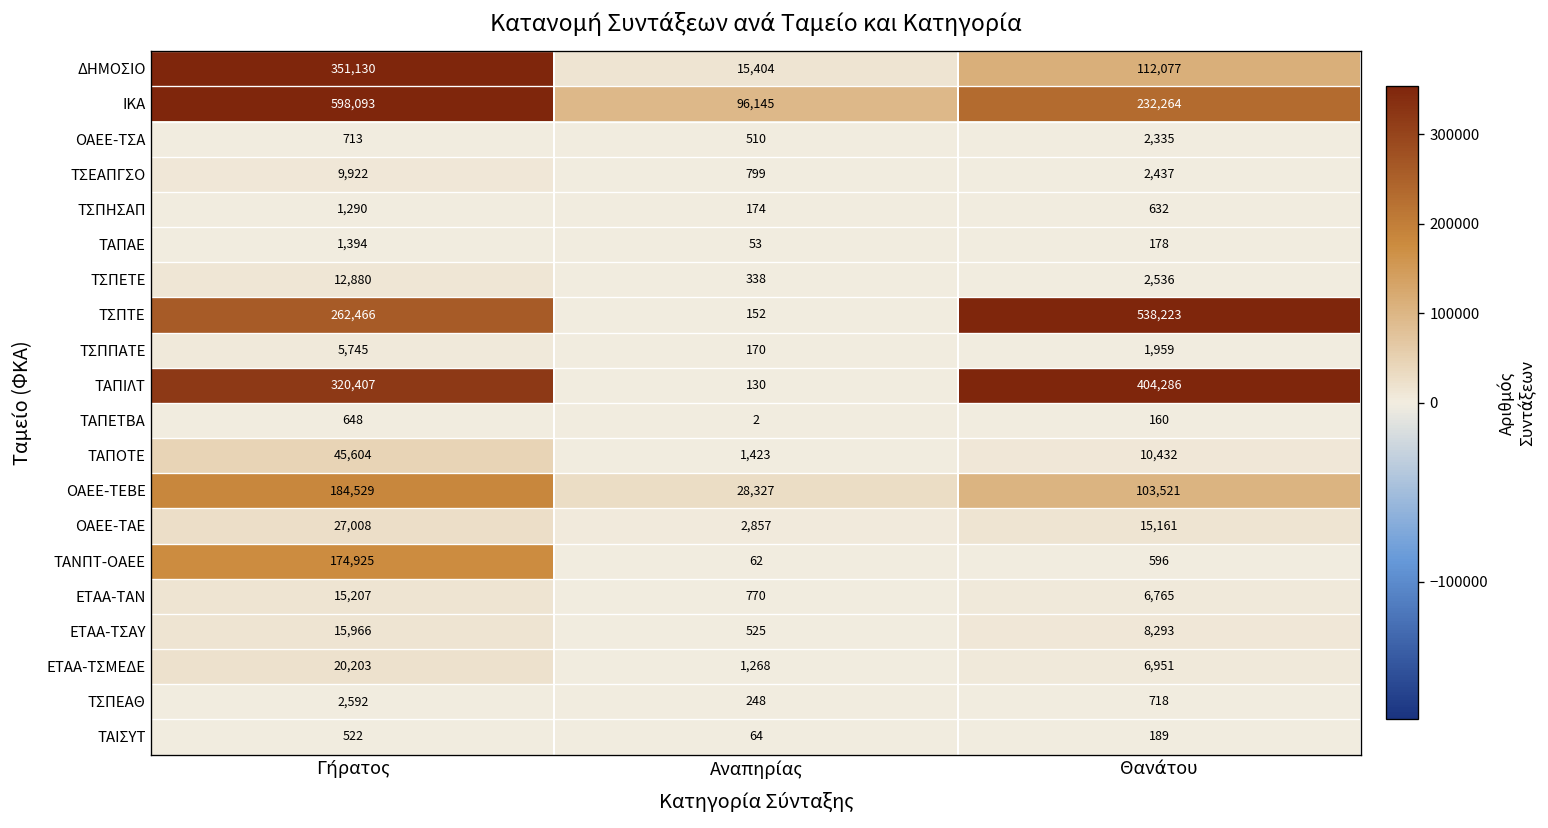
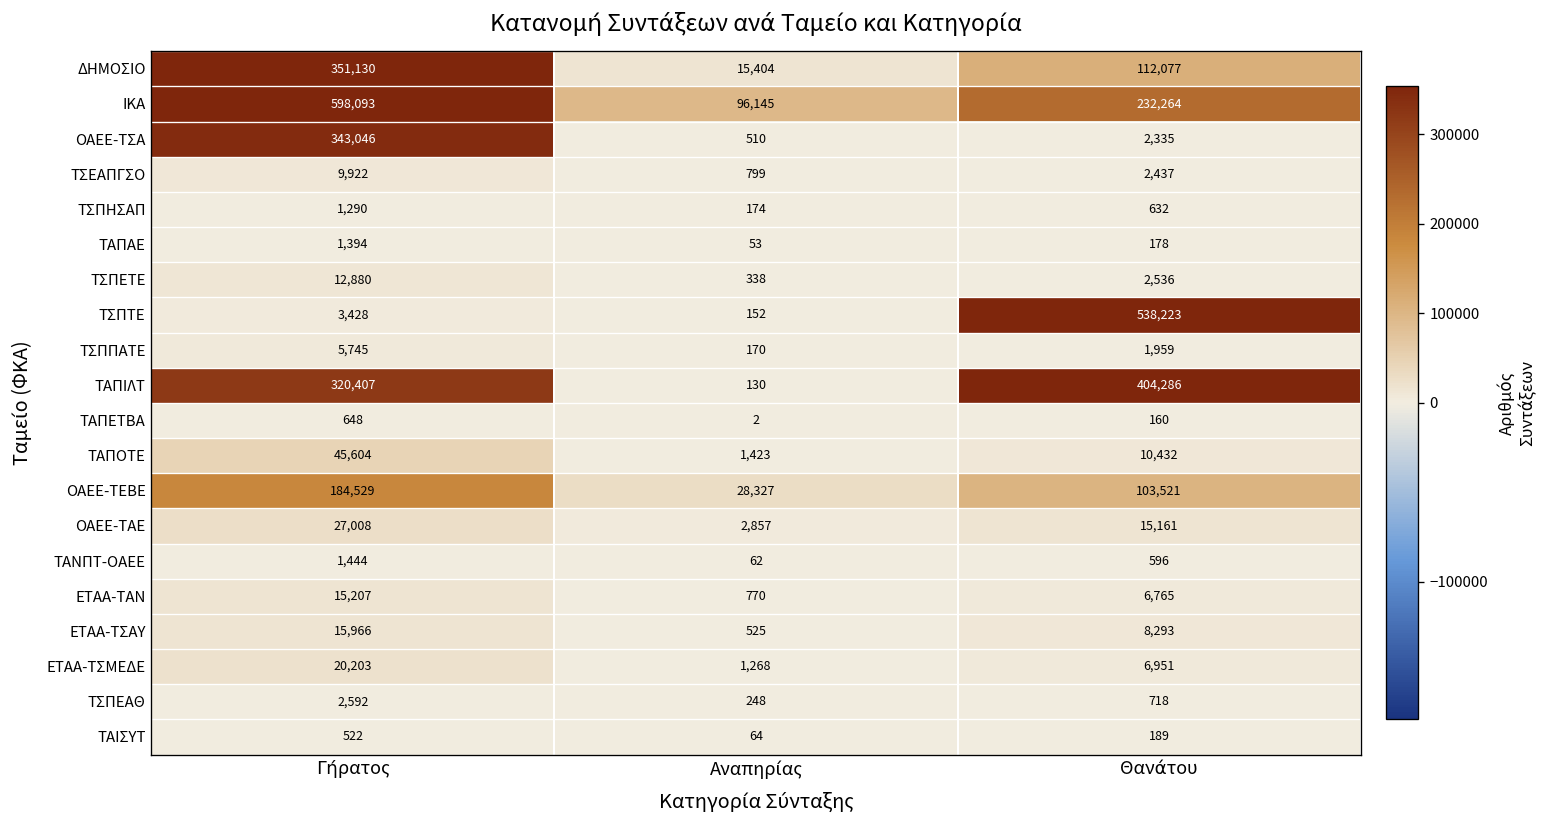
  {
    "ΔΗΜΟΣΙΟ": {
      "Γήρατος": "351,130",
      "Αναπηρίας": "15,404",
      "Θανάτου": "112,077"
    },
    "ΙΚΑ": {
      "Γήρατος": "598,093",
      "Αναπηρίας": "96,145",
      "Θανάτου": "232,264"
    },
    "ΟΑΕΕ-ΤΣΑ": {
-     "Γήρατος": "713",
+     "Γήρατος": "343,046",
      "Αναπηρίας": "510",
      "Θανάτου": "2,335"
    },
    "ΤΣΕΑΠΓΣΟ": {
      "Γήρατος": "9,922",
      "Αναπηρίας": "799",
      "Θανάτου": "2,437"
    },
    "ΤΣΠΗΣΑΠ": {
      "Γήρατος": "1,290",
      "Αναπηρίας": "174",
      "Θανάτου": "632"
    },
    "ΤΑΠΑΕ": {
      "Γήρατος": "1,394",
      "Αναπηρίας": "53",
      "Θανάτου": "178"
    },
    "ΤΣΠΕΤΕ": {
      "Γήρατος": "12,880",
      "Αναπηρίας": "338",
      "Θανάτου": "2,536"
    },
    "ΤΣΠΤΕ": {
-     "Γήρατος": "262,466",
+     "Γήρατος": "3,428",
      "Αναπηρίας": "152",
      "Θανάτου": "538,223"
    },
    "ΤΣΠΠΑΤΕ": {
      "Γήρατος": "5,745",
      "Αναπηρίας": "170",
      "Θανάτου": "1,959"
    },
    "ΤΑΠΙΛΤ": {
      "Γήρατος": "320,407",
      "Αναπηρίας": "130",
      "Θανάτου": "404,286"
    },
    "ΤΑΠΕΤΒΑ": {
      "Γήρατος": "648",
      "Αναπηρίας": "2",
      "Θανάτου": "160"
    },
    "ΤΑΠΟΤΕ": {
      "Γήρατος": "45,604",
      "Αναπηρίας": "1,423",
      "Θανάτου": "10,432"
    },
    "ΟΑΕΕ-ΤΕΒΕ": {
      "Γήρατος": "184,529",
      "Αναπηρίας": "28,327",
      "Θανάτου": "103,521"
    },
    "ΟΑΕΕ-ΤΑΕ": {
      "Γήρατος": "27,008",
      "Αναπηρίας": "2,857",
      "Θανάτου": "15,161"
    },
    "ΤΑΝΠΤ-ΟΑΕΕ": {
-     "Γήρατος": "174,925",
+     "Γήρατος": "1,444",
      "Αναπηρίας": "62",
      "Θανάτου": "596"
    },
    "ΕΤΑΑ-ΤΑΝ": {
      "Γήρατος": "15,207",
      "Αναπηρίας": "770",
      "Θανάτου": "6,765"
    },
    "ΕΤΑΑ-ΤΣΑΥ": {
      "Γήρατος": "15,966",
      "Αναπηρίας": "525",
      "Θανάτου": "8,293"
    },
    "ΕΤΑΑ-ΤΣΜΕΔΕ": {
      "Γήρατος": "20,203",
      "Αναπηρίας": "1,268",
      "Θανάτου": "6,951"
    },
    "ΤΣΠΕΑΘ": {
      "Γήρατος": "2,592",
      "Αναπηρίας": "248",
      "Θανάτου": "718"
    },
    "ΤΑΙΣΥΤ": {
      "Γήρατος": "522",
      "Αναπηρίας": "64",
      "Θανάτου": "189"
    }
  }
